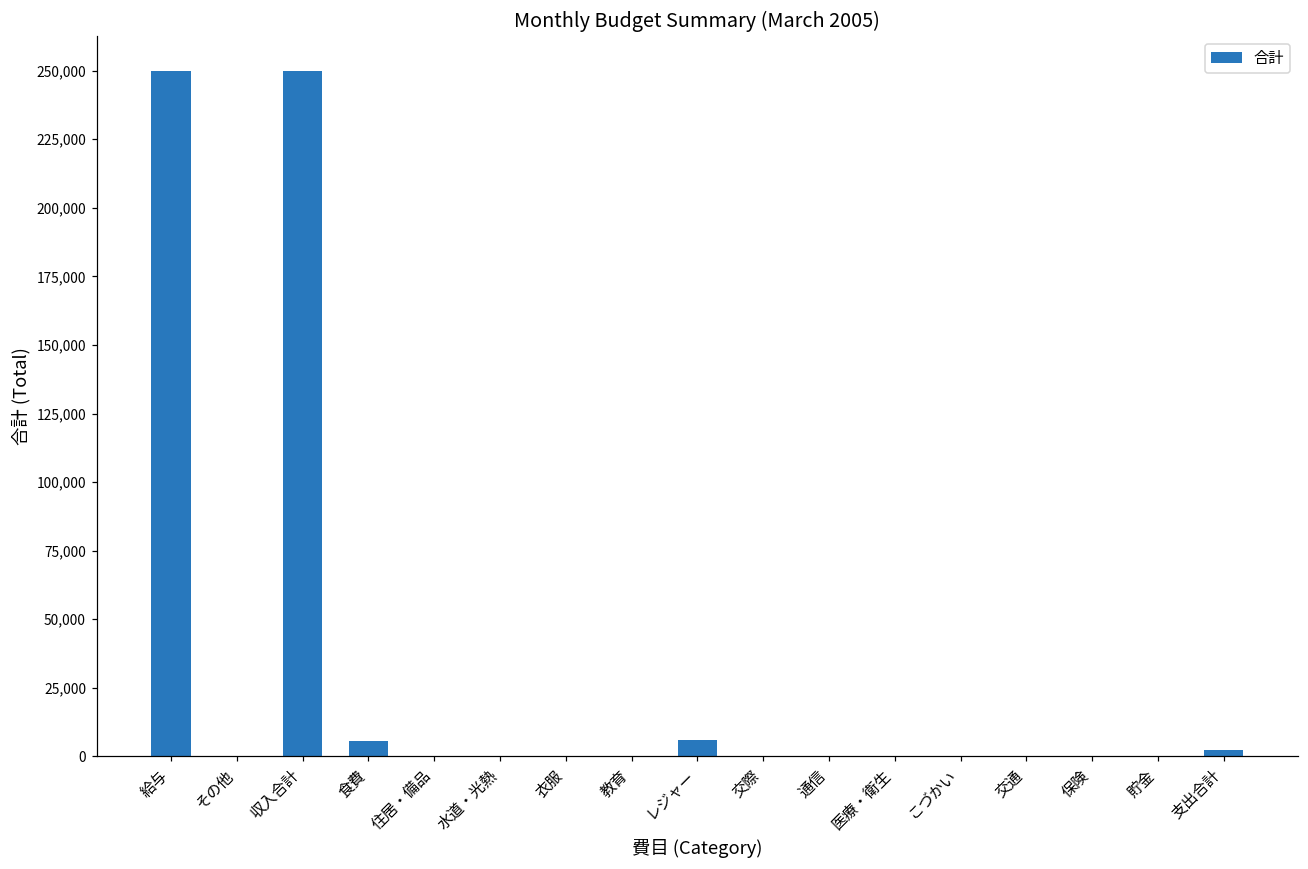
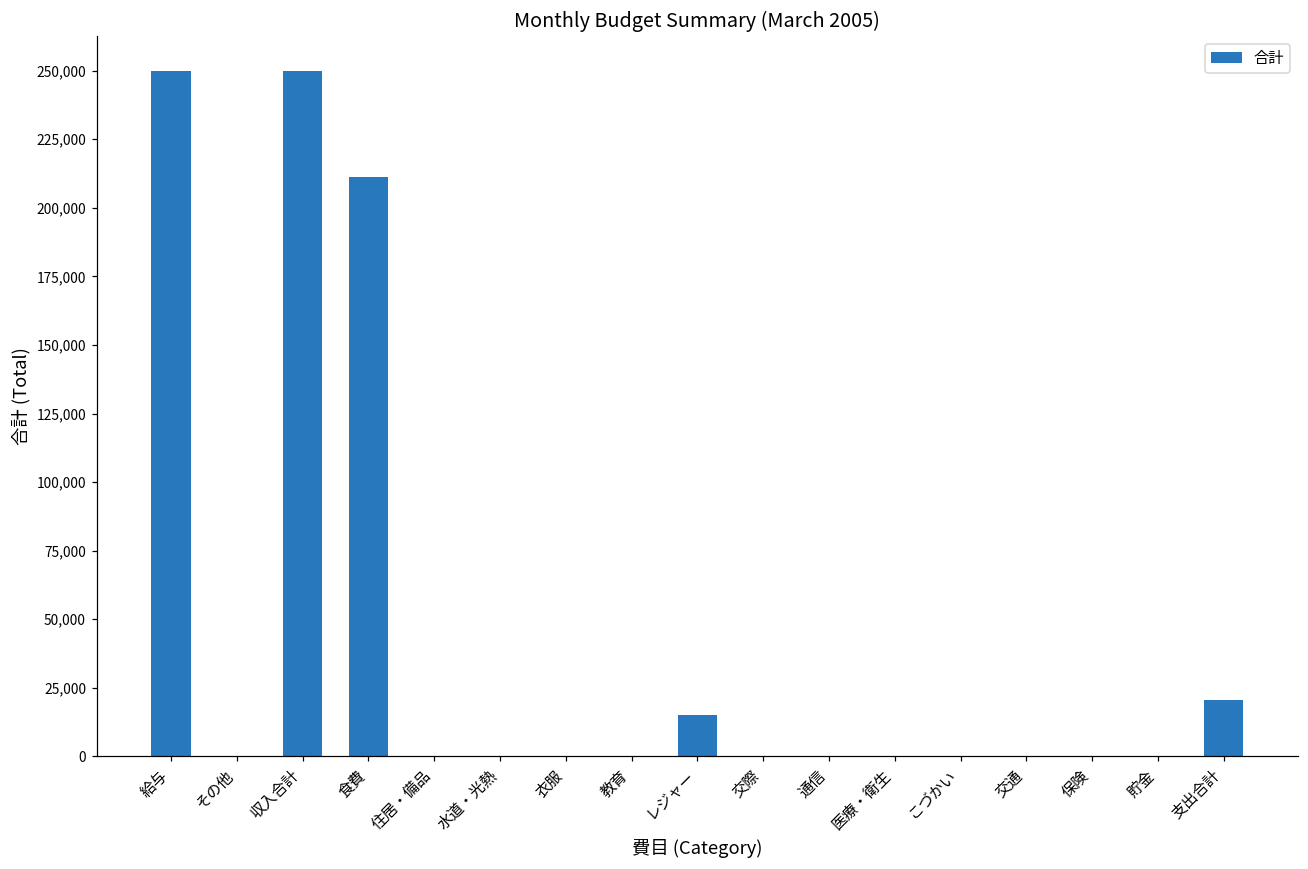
  {
    "給与": "250,000",
    "その他": "0",
    "収入合計": "250,000",
-   "食費": "6,000",
+   "食費": "211,000",
    "住居・備品": "0",
    "水道・光熱": "0",
    "衣服": "0",
    "教育": "0",
-   "レジャー": "6,000",
+   "レジャー": "15,000",
    "交際": "0",
    "通信": "0",
    "医療・衛生": "0",
    "こづかい": "0",
    "交通": "0",
    "保険": "0",
    "貯金": "0",
-   "支出合計": "2,000"
+   "支出合計": "21,000"
  }
